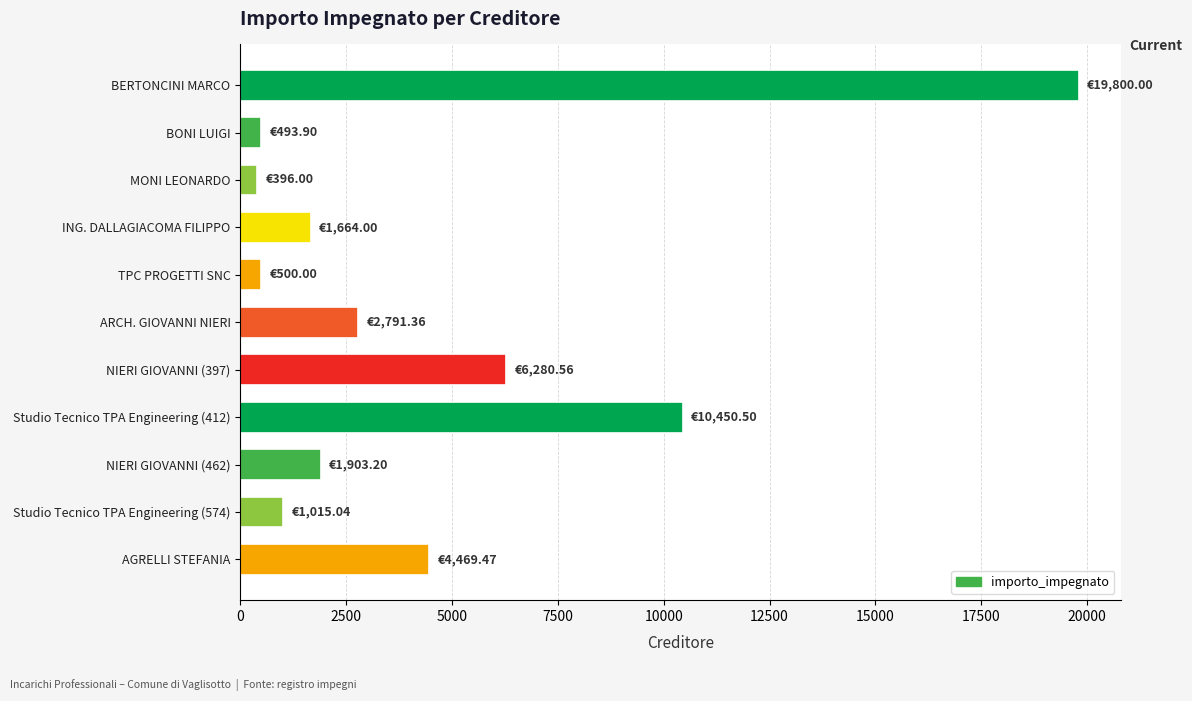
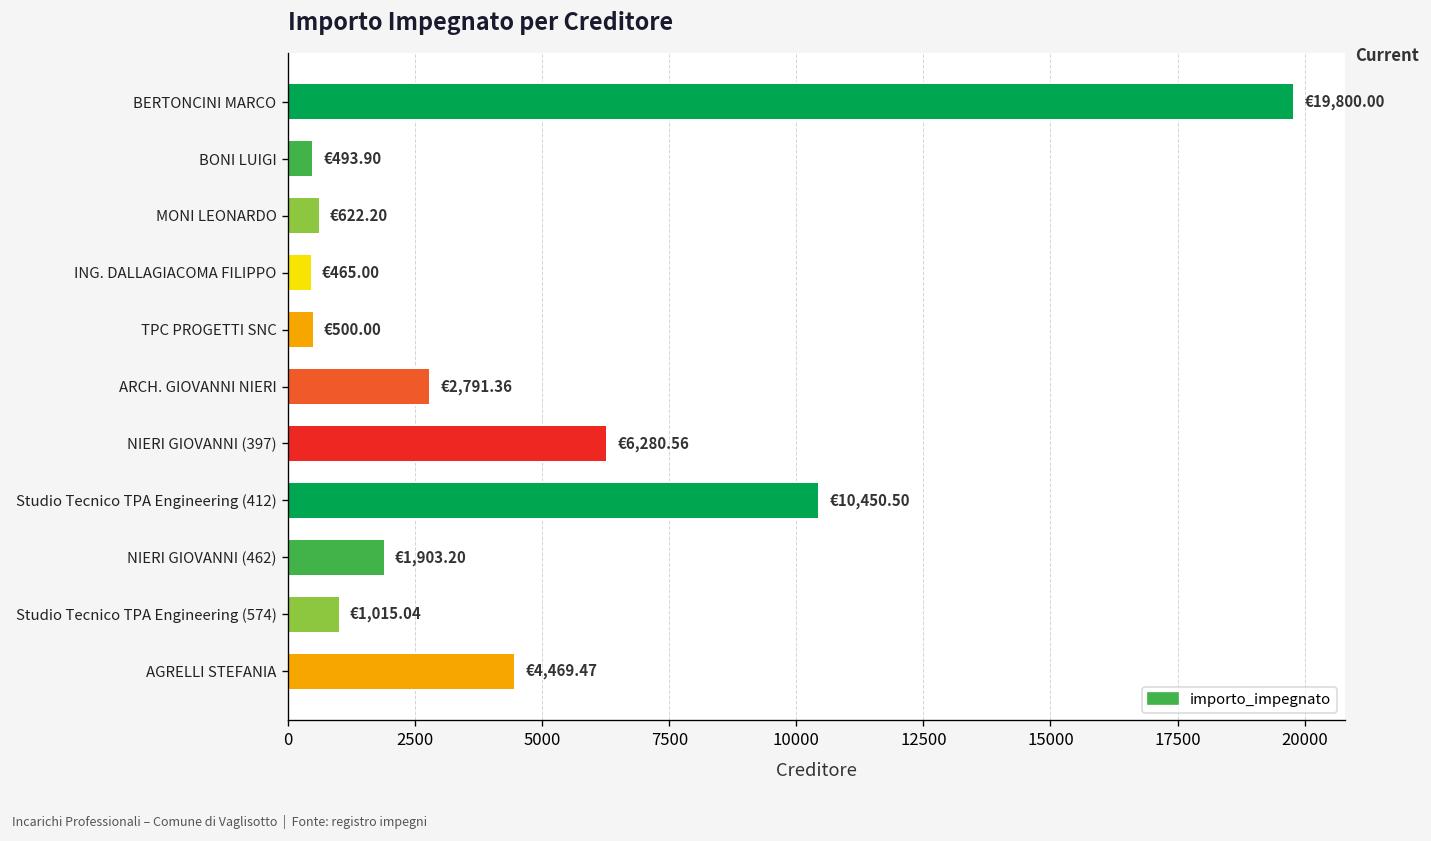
  {
    "BERTONCINI MARCO": "€19,800.00",
    "BONI LUIGI": "€493.90",
-   "MONI LEONARDO": "€396.00",
-   "ING. DALLAGIACOMA FILIPPO": "€1,664.00",
+   "MONI LEONARDO": "€622.20",
+   "ING. DALLAGIACOMA FILIPPO": "€465.00",
    "TPC PROGETTI SNC": "€500.00",
    "ARCH. GIOVANNI NIERI": "€2,791.36",
    "NIERI GIOVANNI (397)": "€6,280.56",
    "Studio Tecnico TPA Engineering (412)": "€10,450.50",
    "NIERI GIOVANNI (462)": "€1,903.20",
    "Studio Tecnico TPA Engineering (574)": "€1,015.04",
    "AGRELLI STEFANIA": "€4,469.47"
  }
